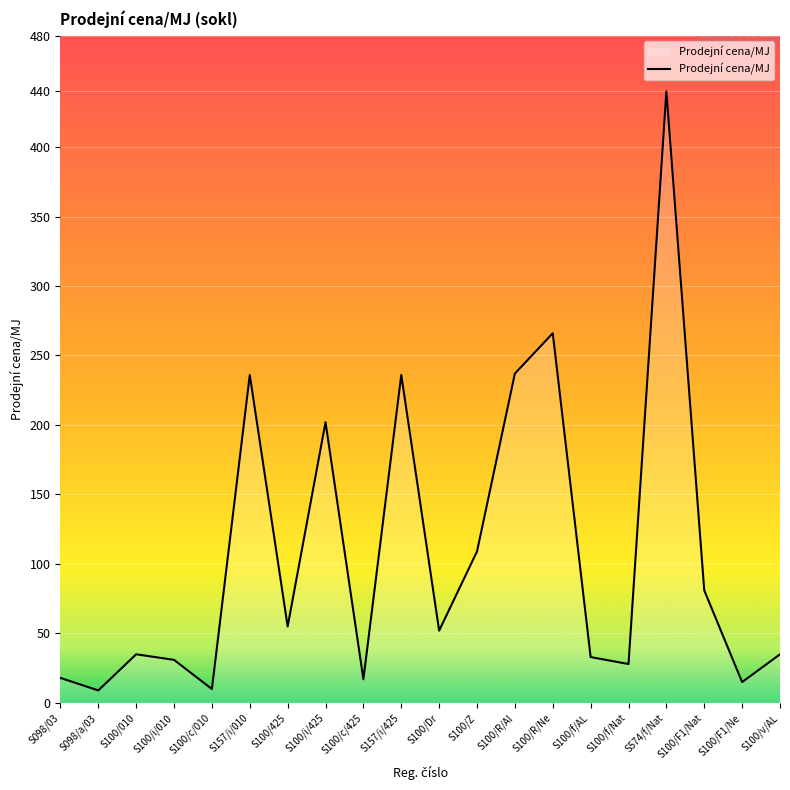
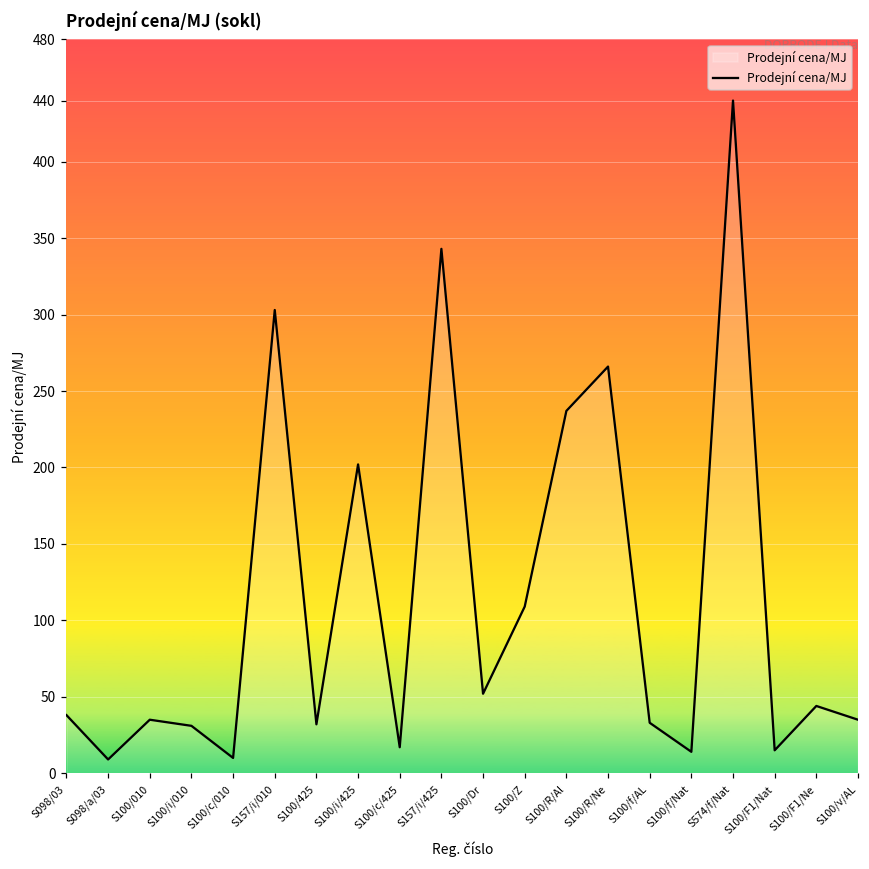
  {
-   "S098/03": 18,
+   "S098/03": 38,
    "S098/a/03": 9,
    "S100/010": 35,
    "S100/i/010": 31,
    "S100/c/010": 10,
-   "S157/i/010": 236,
-   "S100/425": 55,
+   "S157/i/010": 303,
+   "S100/425": 32,
    "S100/i/425": 202,
    "S100/c/425": 17,
-   "S157/i/425": 236,
+   "S157/i/425": 343,
    "S100/Dr": 52,
    "S100/Z": 109,
    "S100/R/Al": 237,
    "S100/R/Ne": 266,
    "S100/f/AL": 33,
-   "S100/f/Nat": 28,
+   "S100/f/Nat": 14,
    "S574/f/Nat": 440,
-   "S100/F1/Nat": 81,
-   "S100/F1/Ne": 15,
+   "S100/F1/Nat": 15,
+   "S100/F1/Ne": 44,
    "S100/v/AL": 35
  }
